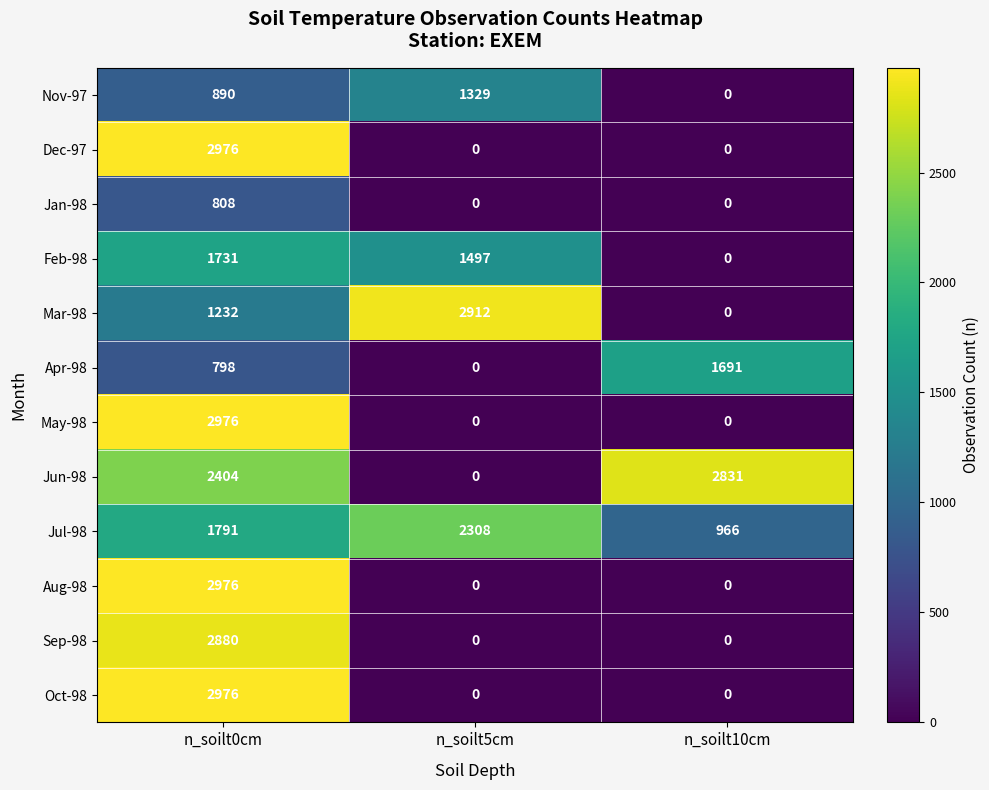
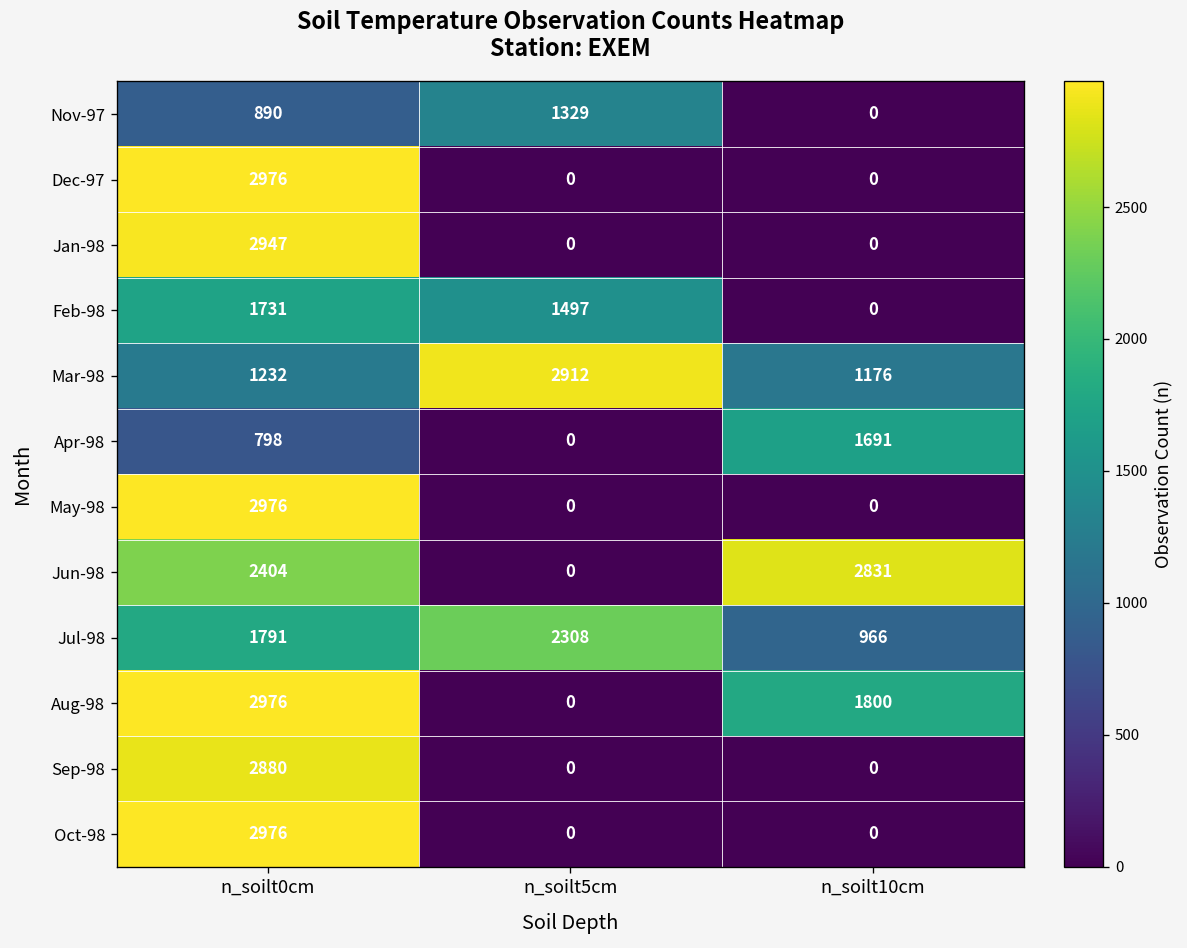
  {
    "Nov-97": {
      "n_soilt0cm": 890,
      "n_soilt5cm": 1329,
      "n_soilt10cm": 0
    },
    "Dec-97": {
      "n_soilt0cm": 2976,
      "n_soilt5cm": 0,
      "n_soilt10cm": 0
    },
    "Jan-98": {
-     "n_soilt0cm": 808,
+     "n_soilt0cm": 2947,
      "n_soilt5cm": 0,
      "n_soilt10cm": 0
    },
    "Feb-98": {
      "n_soilt0cm": 1731,
      "n_soilt5cm": 1497,
      "n_soilt10cm": 0
    },
    "Mar-98": {
      "n_soilt0cm": 1232,
      "n_soilt5cm": 2912,
-     "n_soilt10cm": 0
+     "n_soilt10cm": 1176
    },
    "Apr-98": {
      "n_soilt0cm": 798,
      "n_soilt5cm": 0,
      "n_soilt10cm": 1691
    },
    "May-98": {
      "n_soilt0cm": 2976,
      "n_soilt5cm": 0,
      "n_soilt10cm": 0
    },
    "Jun-98": {
      "n_soilt0cm": 2404,
      "n_soilt5cm": 0,
      "n_soilt10cm": 2831
    },
    "Jul-98": {
      "n_soilt0cm": 1791,
      "n_soilt5cm": 2308,
      "n_soilt10cm": 966
    },
    "Aug-98": {
      "n_soilt0cm": 2976,
      "n_soilt5cm": 0,
-     "n_soilt10cm": 0
+     "n_soilt10cm": 1800
    },
    "Sep-98": {
      "n_soilt0cm": 2880,
      "n_soilt5cm": 0,
      "n_soilt10cm": 0
    },
    "Oct-98": {
      "n_soilt0cm": 2976,
      "n_soilt5cm": 0,
      "n_soilt10cm": 0
    }
  }
